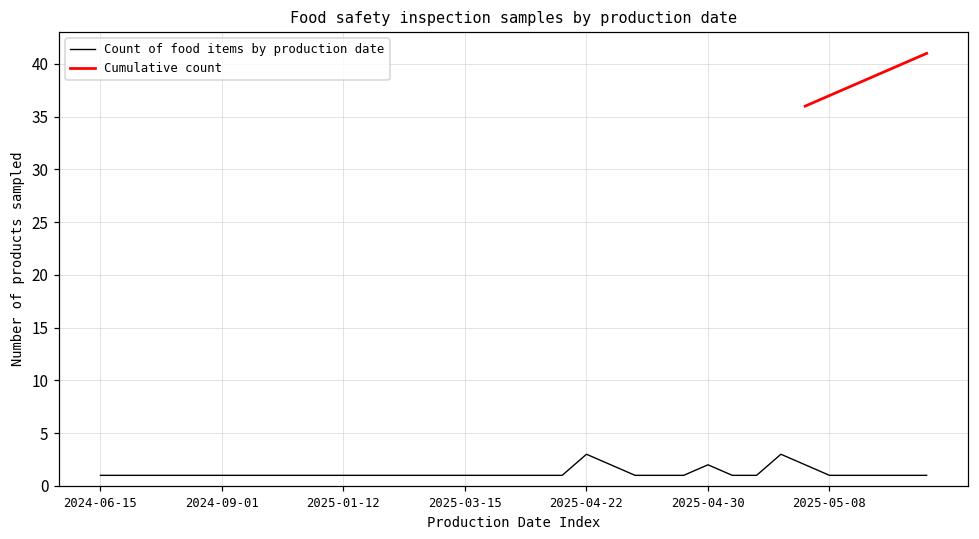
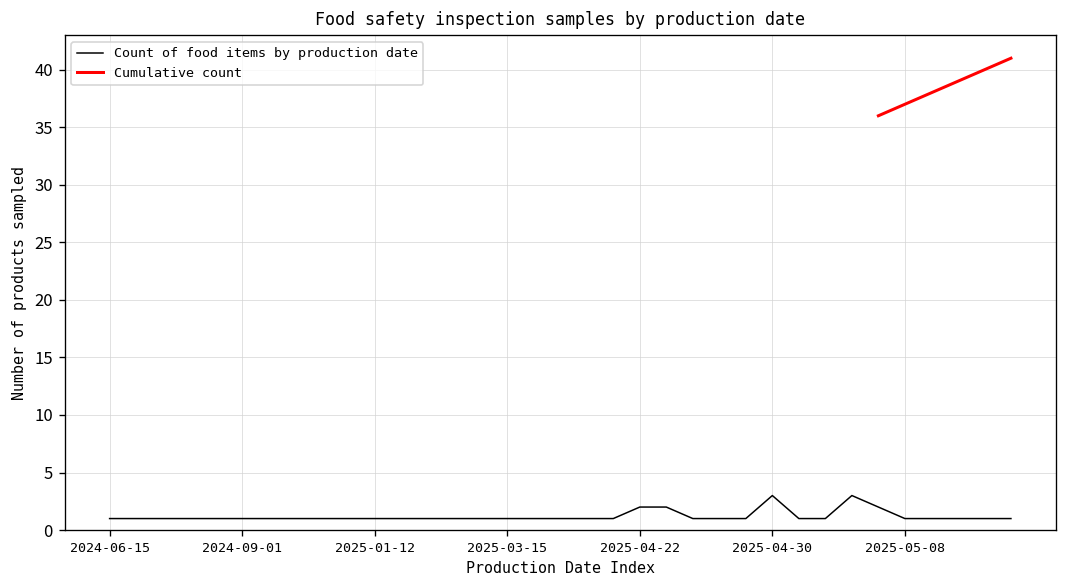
  {
    "Count of food items by production date": {
      "2024-06-15": 1,
      "2024-09-01": 1,
      "2025-01-12": 1,
      "2025-03-15": 1,
-     "2025-04-22": 3,
-     "2025-04-30": 2,
+     "2025-04-22": 2,
+     "2025-04-30": 3,
      "2025-05-08": 1
    },
    "Cumulative count": {
      "2025-05-08": 37
    }
  }
